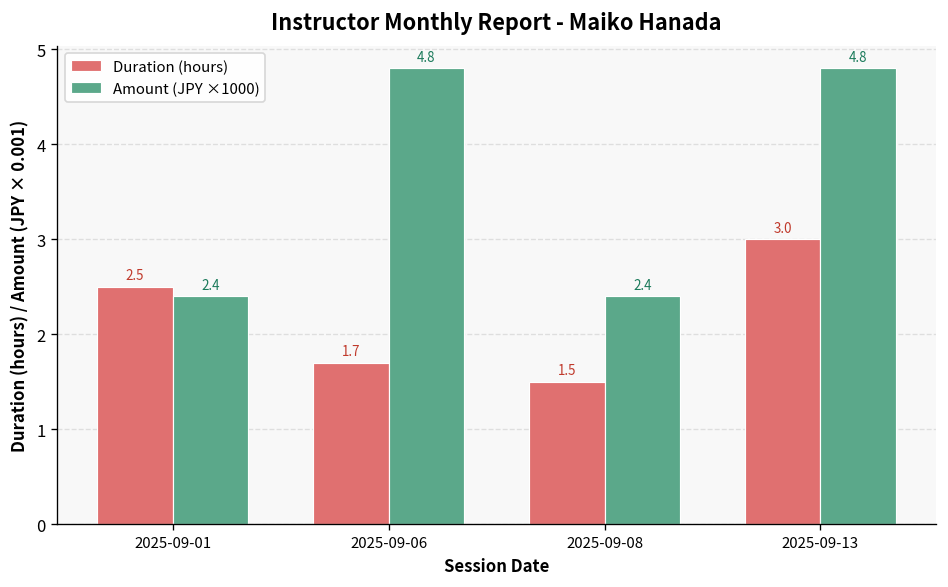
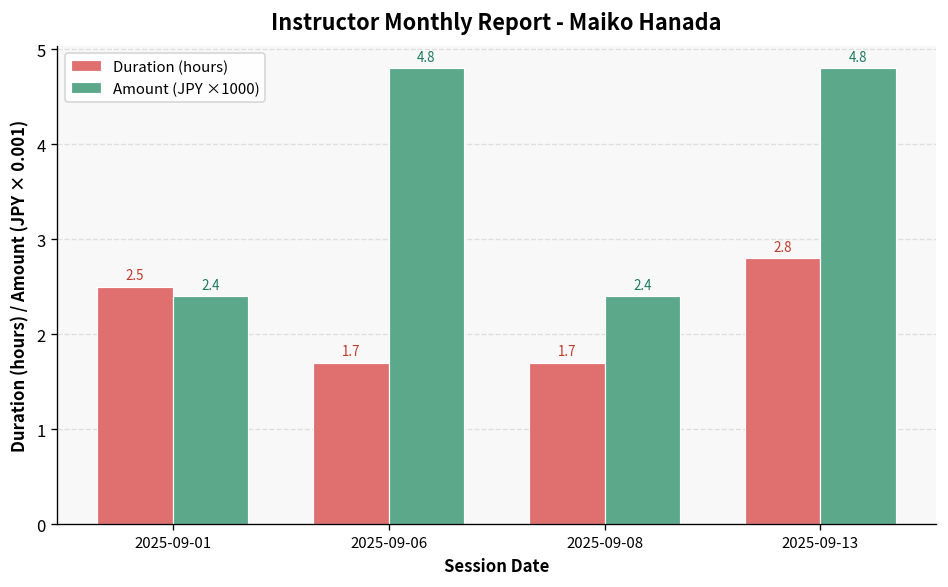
  {
    "Duration (hours)": {
      "2025-09-01": 2.5,
      "2025-09-06": 1.7,
-     "2025-09-08": 1.5,
-     "2025-09-13": 3.0
+     "2025-09-08": 1.7,
+     "2025-09-13": 2.8
    },
    "Amount (JPY ×1000)": {
      "2025-09-01": 2.4,
      "2025-09-06": 4.8,
      "2025-09-08": 2.4,
      "2025-09-13": 4.8
    }
  }
